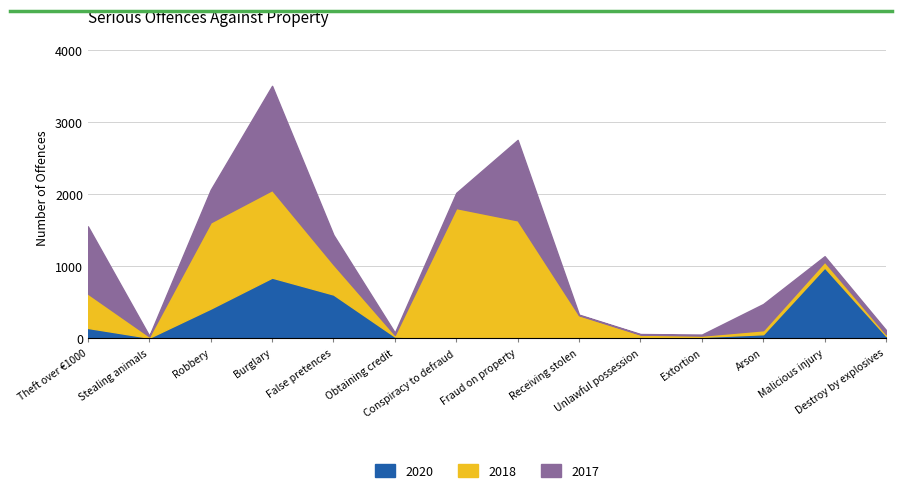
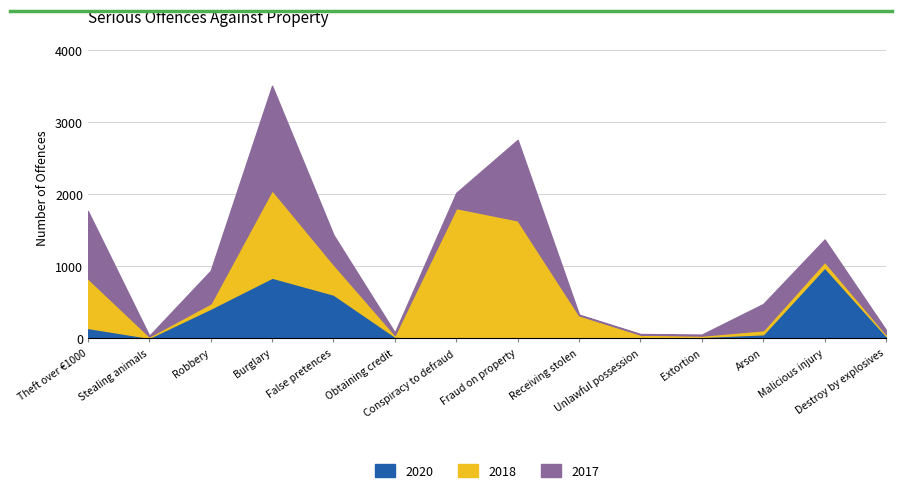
  {
    "2018": {
-     "Theft over €1000": 500,
-     "Robbery": 1200
+     "Theft over €1000": 700,
+     "Robbery": 100
    },
    "2017": {
      "Theft over €1000": 900,
      "Robbery": 500,
      "Burglary": 1400,
      "False pretences": 400,
      "Conspiracy to defraud": 200,
      "Fraud on property": 1100,
      "Arson": 400,
-     "Malicious injury": 100,
+     "Malicious injury": 300,
      "Destroy by explosives": 100
    }
  }
